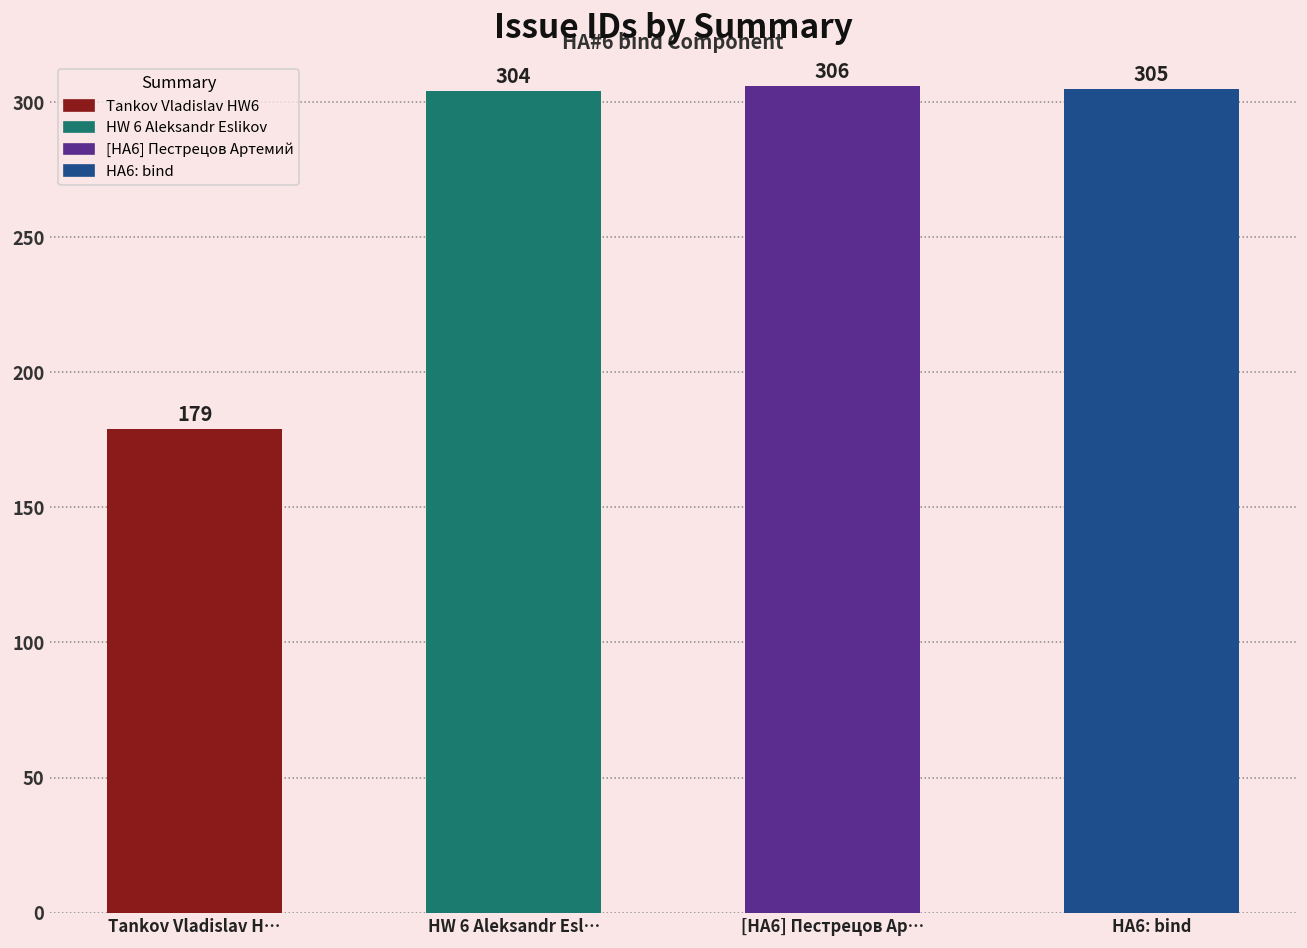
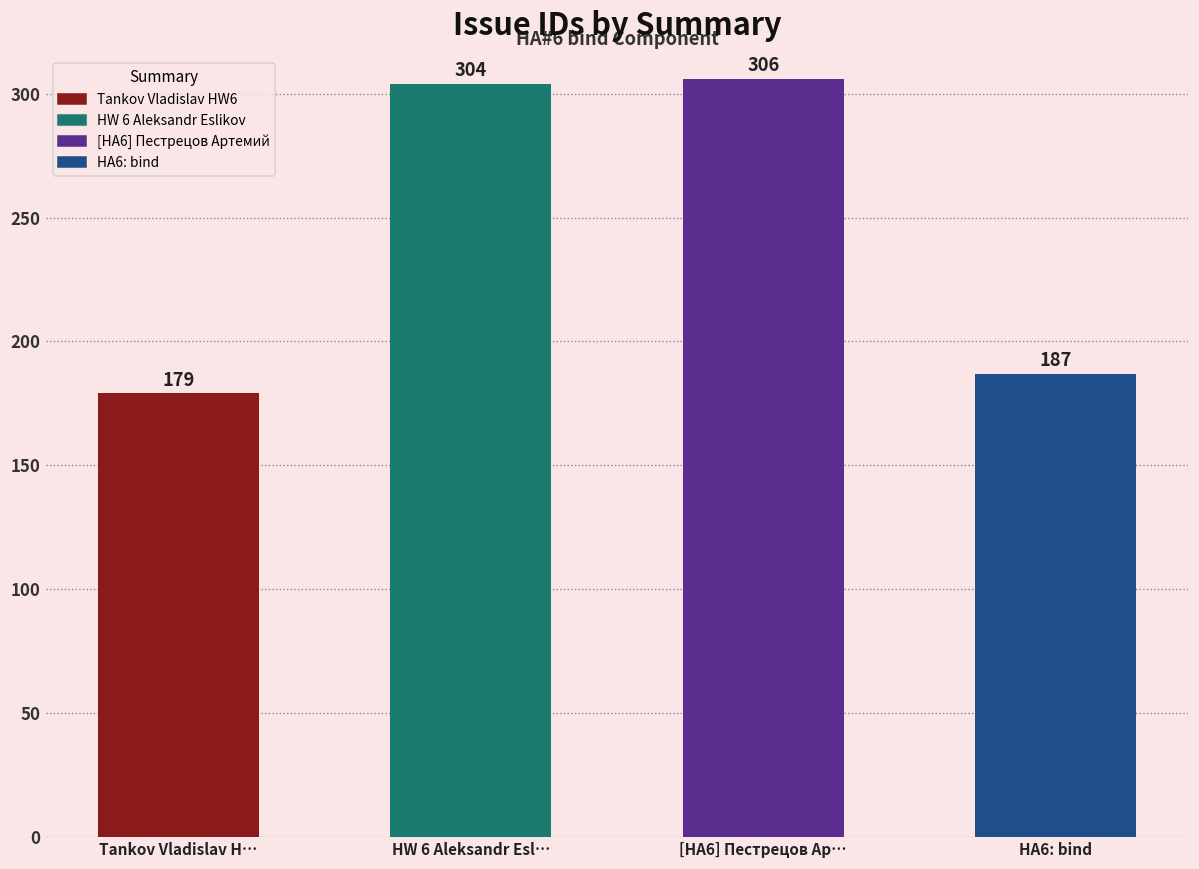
  {
    "Tankov Vladislav H…": 179,
    "HW 6 Aleksandr Esl…": 304,
    "[HA6] Пестрецов Ар…": 306,
-   "HA6: bind": 305
+   "HA6: bind": 187
  }
